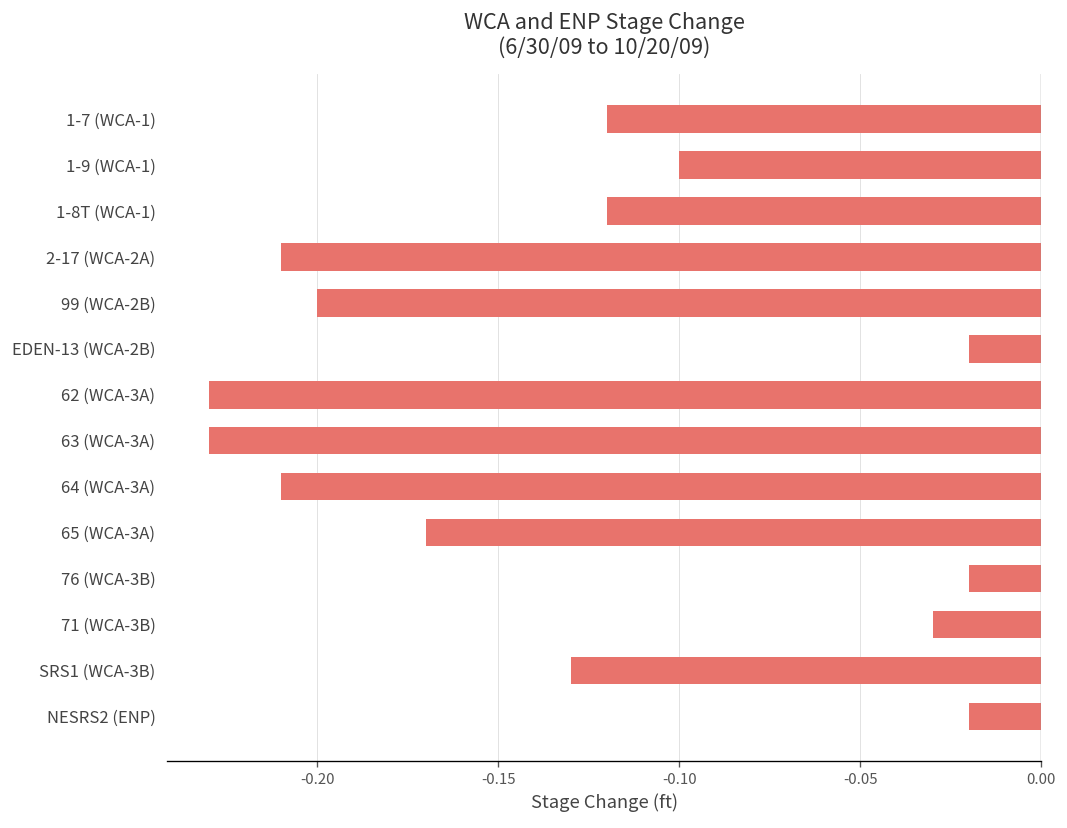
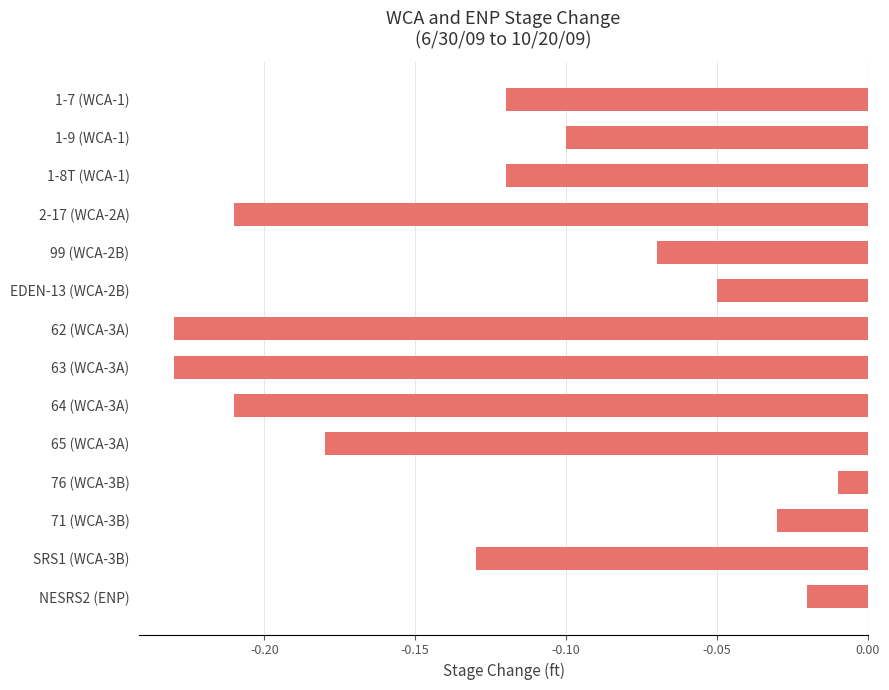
  {
    "1-7 (WCA-1)": -0.12,
    "1-9 (WCA-1)": -0.10,
    "1-8T (WCA-1)": -0.12,
    "2-17 (WCA-2A)": -0.21,
-   "99 (WCA-2B)": -0.20,
-   "EDEN-13 (WCA-2B)": -0.02,
+   "99 (WCA-2B)": -0.07,
+   "EDEN-13 (WCA-2B)": -0.05,
    "62 (WCA-3A)": -0.23,
    "63 (WCA-3A)": -0.23,
    "64 (WCA-3A)": -0.21,
-   "65 (WCA-3A)": -0.17,
-   "76 (WCA-3B)": -0.02,
+   "65 (WCA-3A)": -0.18,
+   "76 (WCA-3B)": -0.01,
    "71 (WCA-3B)": -0.03,
    "SRS1 (WCA-3B)": -0.13,
    "NESRS2 (ENP)": -0.02
  }
